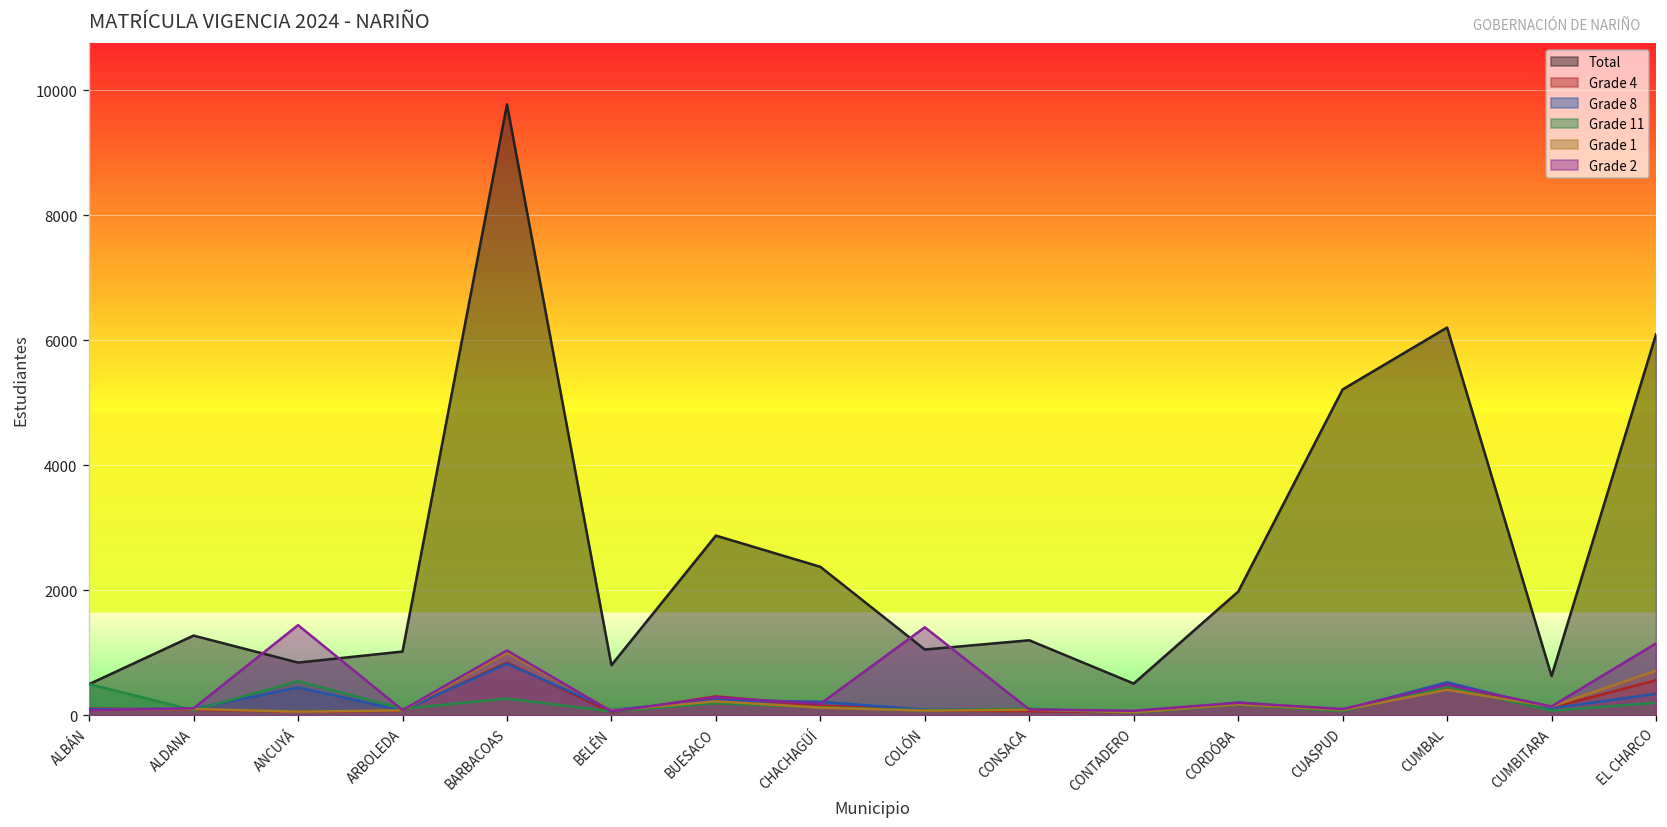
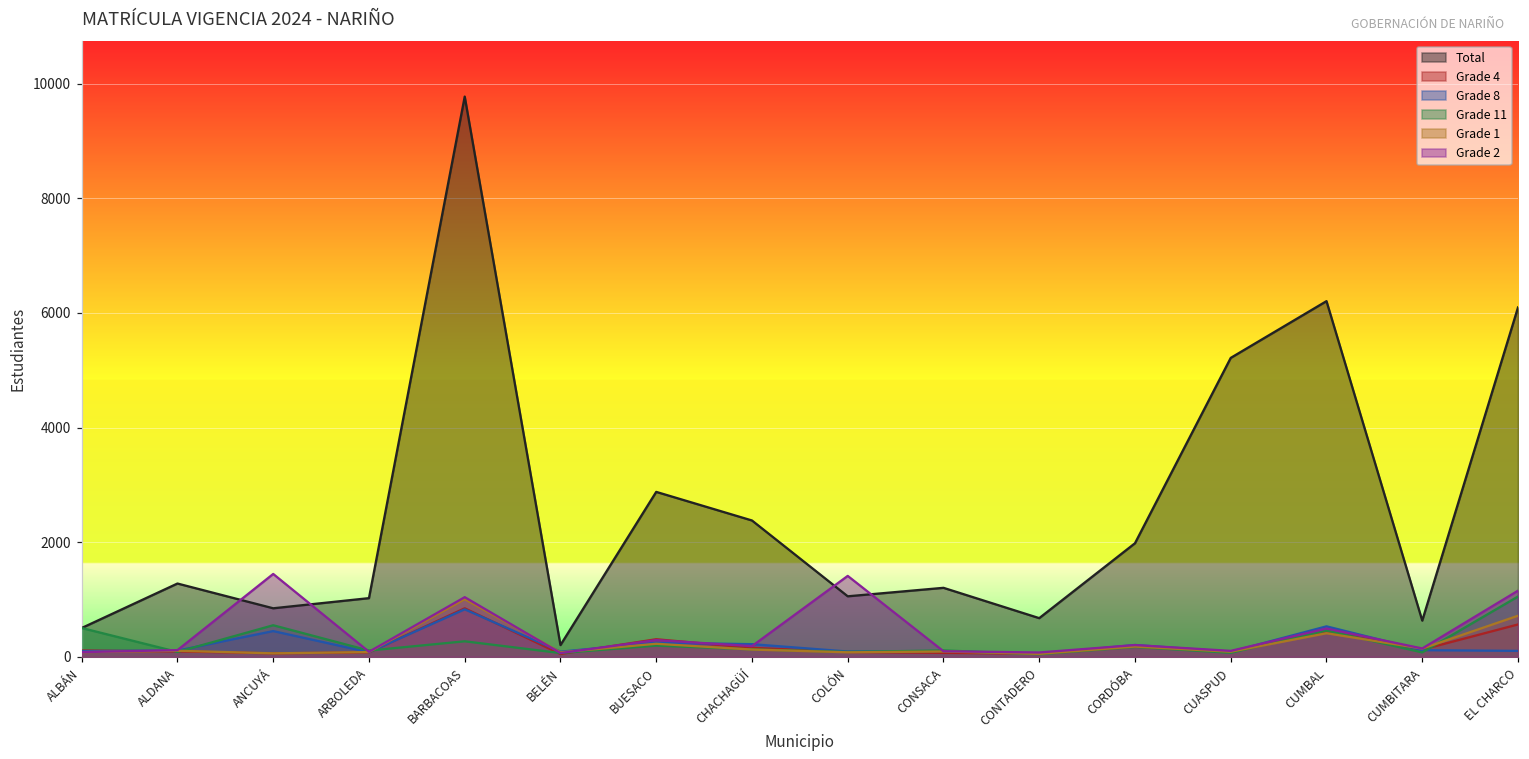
  {
    "Total": {
      "ALDANA": 1300,
      "ANCUYÁ": 800,
      "ARBOLEDA": 1000,
      "BARBACOAS": 9800,
-     "BELÉN": 800,
+     "BELÉN": 200,
      "BUESACO": 2900,
      "CHACHAGÜÍ": 2400,
      "COLÓN": 1100,
      "CONSACA": 1200,
-     "CONTADERO": 500,
+     "CONTADERO": 700,
      "CORDÓBA": 2000,
      "CUASPUD": 5200,
      "CUMBAL": 6200,
      "CUMBITARA": 600,
      "EL CHARCO": 6100
    },
    "Grade 8": {
      "ANCUYÁ": 400,
-     "EL CHARCO": 300
+     "EL CHARCO": 100
    },
    "Grade 11": {
      "ANCUYÁ": 600,
      "BARBACOAS": 300,
-     "EL CHARCO": 200
+     "EL CHARCO": 1100
    },
    "Grade 2": {
      "ANCUYÁ": 1400,
      "COLÓN": 1400,
      "EL CHARCO": 1200
    }
  }
